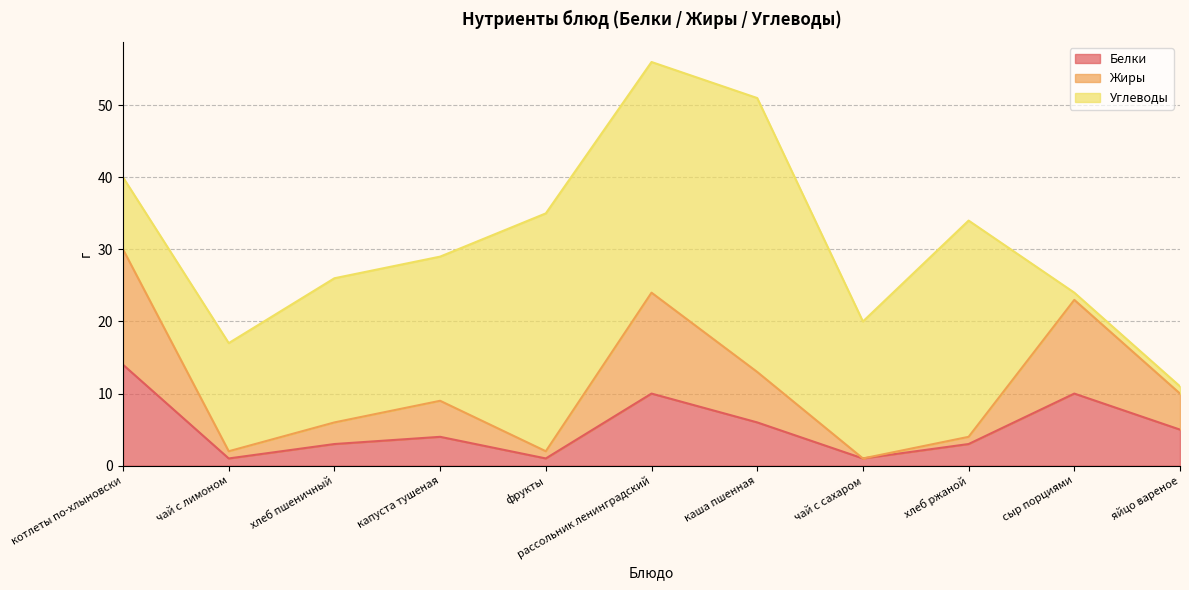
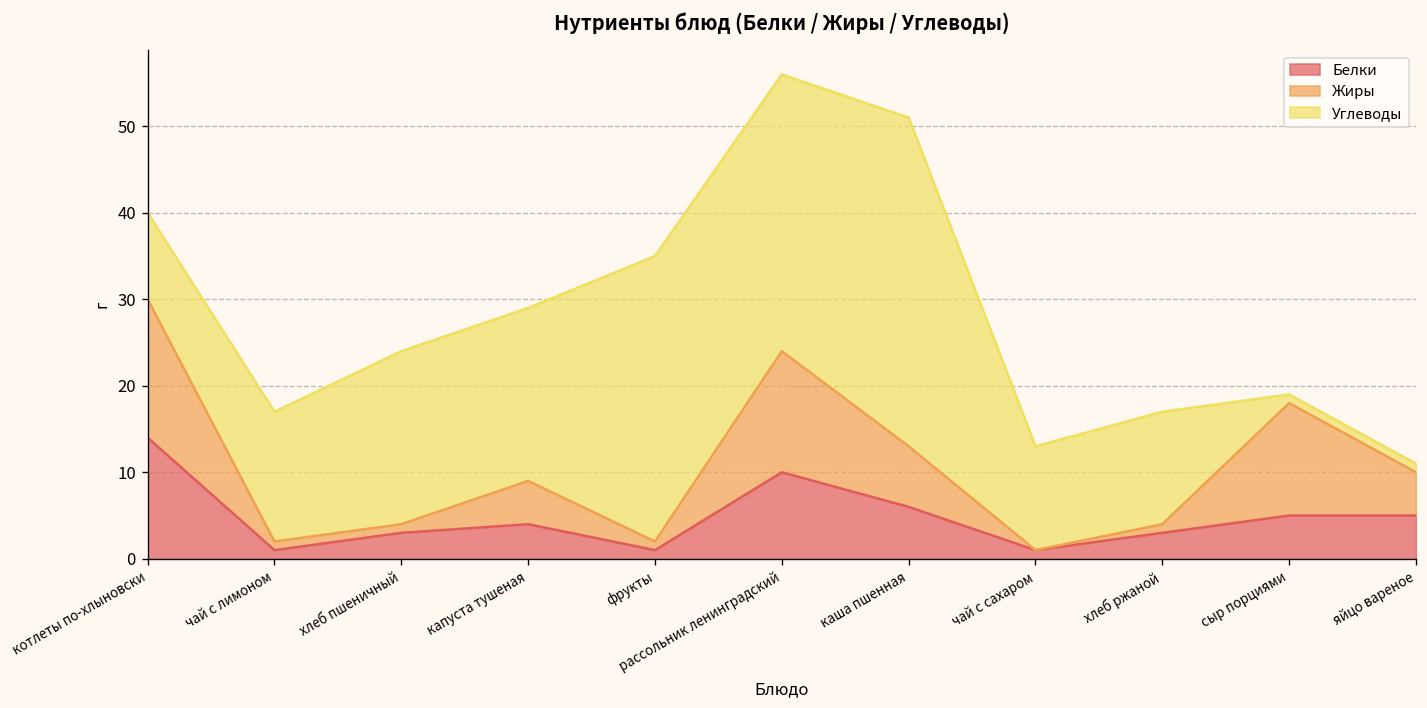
  {
    "Белки": {
      "котлеты по-хлыновски": 14,
      "чай с лимоном": 1,
      "хлеб пшеничный": 3,
      "капуста тушеная": 4,
      "фрукты": 1,
      "рассольник ленинградский": 10,
      "каша пшенная": 6,
      "хлеб ржаной": 3,
-     "сыр порциями": 10,
+     "сыр порциями": 5,
      "яйцо вареное": 5
    },
    "Жиры": {
      "котлеты по-хлыновски": 16,
      "чай с лимоном": 1,
-     "хлеб пшеничный": 3,
+     "хлеб пшеничный": 1,
      "капуста тушеная": 5,
      "фрукты": 1,
      "рассольник ленинградский": 14,
      "каша пшенная": 7,
      "хлеб ржаной": 1,
      "сыр порциями": 13,
      "яйцо вареное": 5
    },
    "Углеводы": {
      "котлеты по-хлыновски": 10,
      "чай с лимоном": 15,
      "хлеб пшеничный": 20,
      "капуста тушеная": 20,
      "фрукты": 33,
      "рассольник ленинградский": 32,
      "каша пшенная": 38,
-     "чай с сахаром": 19,
-     "хлеб ржаной": 30,
+     "чай с сахаром": 12,
+     "хлеб ржаной": 13,
      "сыр порциями": 1,
      "яйцо вареное": 1
    }
  }
